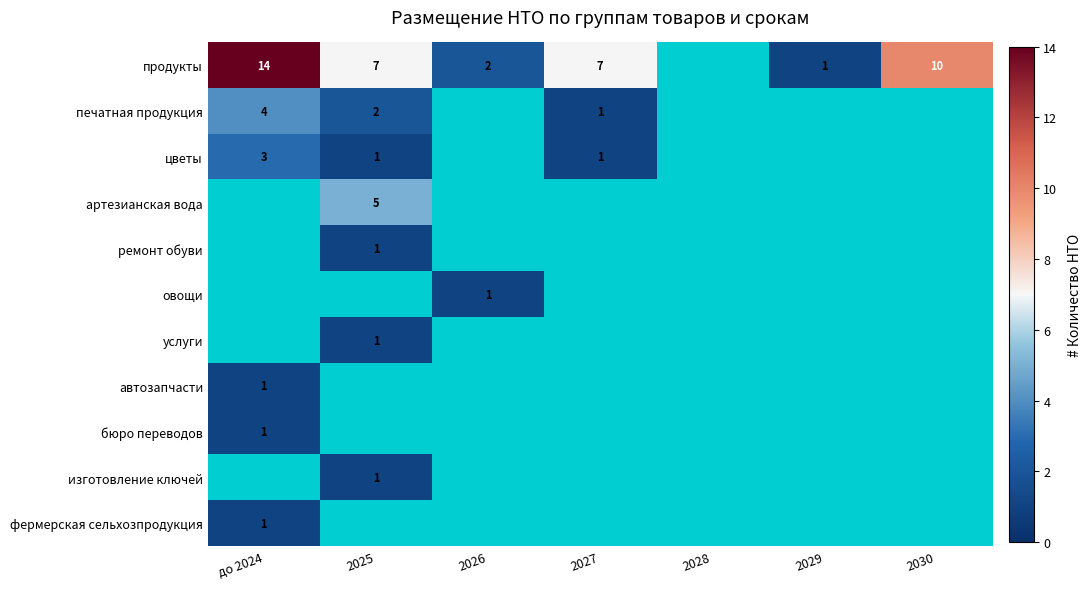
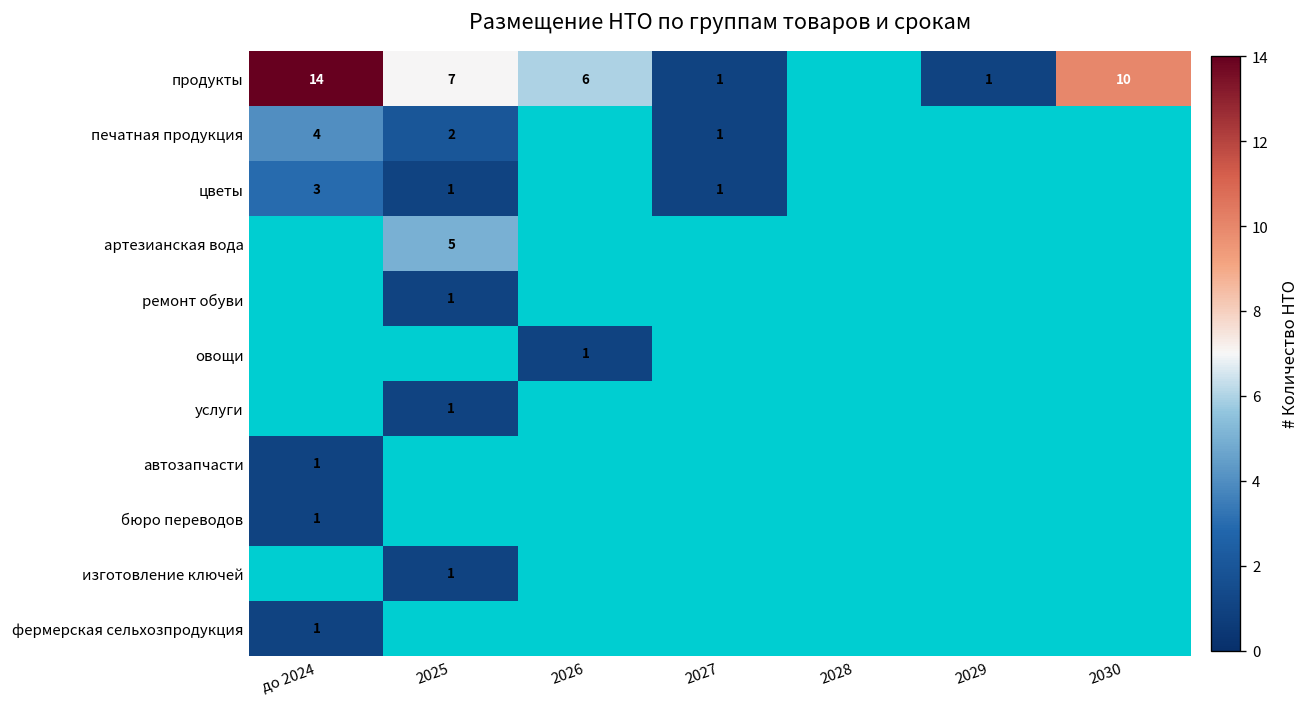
  {
    "продукты": {
      "до 2024": 14,
      "2025": 7,
-     "2026": 2,
-     "2027": 7,
+     "2026": 6,
+     "2027": 1,
      "2029": 1,
      "2030": 10
    },
    "печатная продукция": {
      "до 2024": 4,
      "2025": 2,
      "2027": 1
    },
    "цветы": {
      "до 2024": 3,
      "2025": 1,
      "2027": 1
    },
    "артезианская вода": {
      "2025": 5
    },
    "ремонт обуви": {
      "2025": 1
    },
    "овощи": {
      "2026": 1
    },
    "услуги": {
      "2025": 1
    },
    "автозапчасти": {
      "до 2024": 1
    },
    "бюро переводов": {
      "до 2024": 1
    },
    "изготовление ключей": {
      "2025": 1
    },
    "фермерская сельхозпродукция": {
      "до 2024": 1
    }
  }
